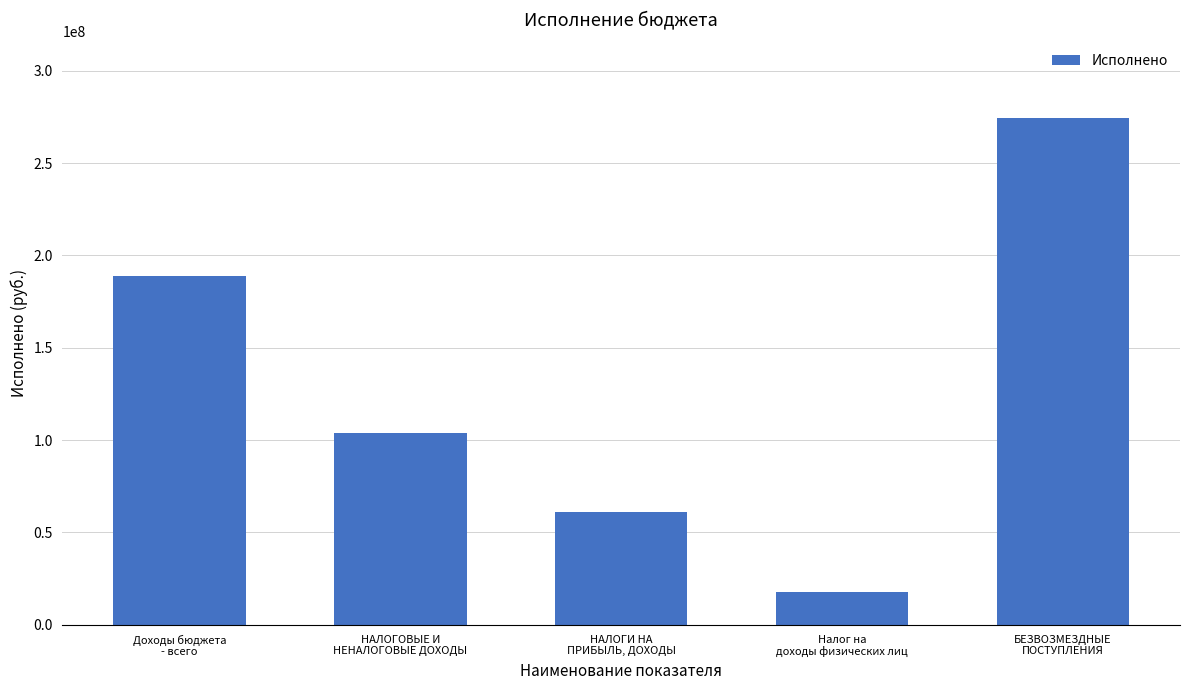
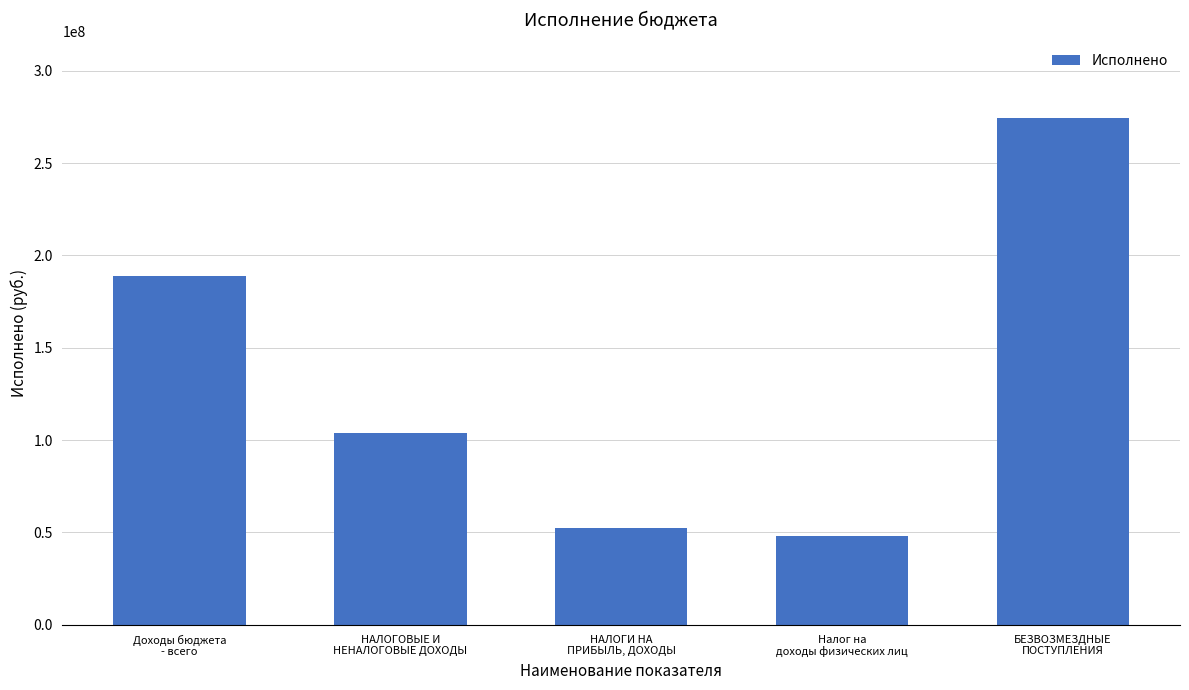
  {
    "Доходы бюджета - всего": 189000000,
    "НАЛОГОВЫЕ И НЕНАЛОГОВЫЕ ДОХОДЫ": 104000000,
-   "НАЛОГИ НА ПРИБЫЛЬ, ДОХОДЫ": 61000000,
-   "Налог на доходы физических лиц": 18000000,
+   "НАЛОГИ НА ПРИБЫЛЬ, ДОХОДЫ": 52000000,
+   "Налог на доходы физических лиц": 48000000,
    "БЕЗВОЗМЕЗДНЫЕ ПОСТУПЛЕНИЯ": 275000000
  }
